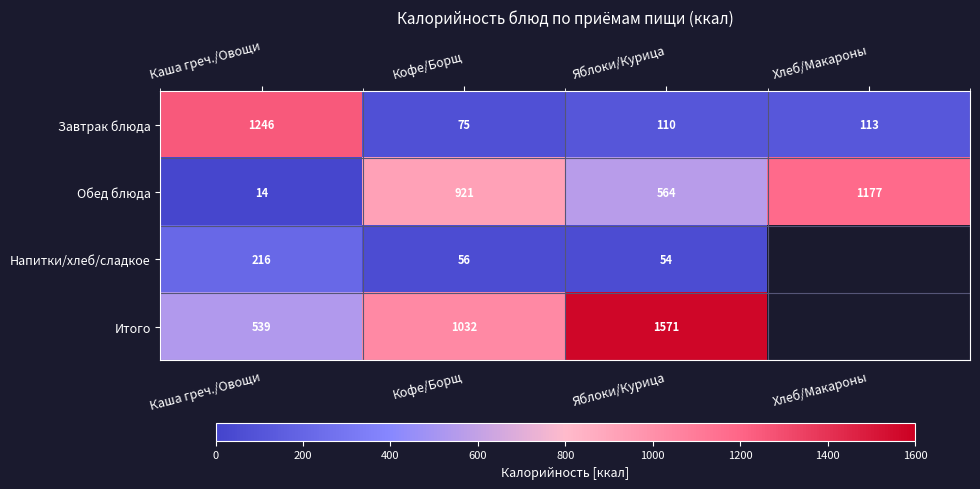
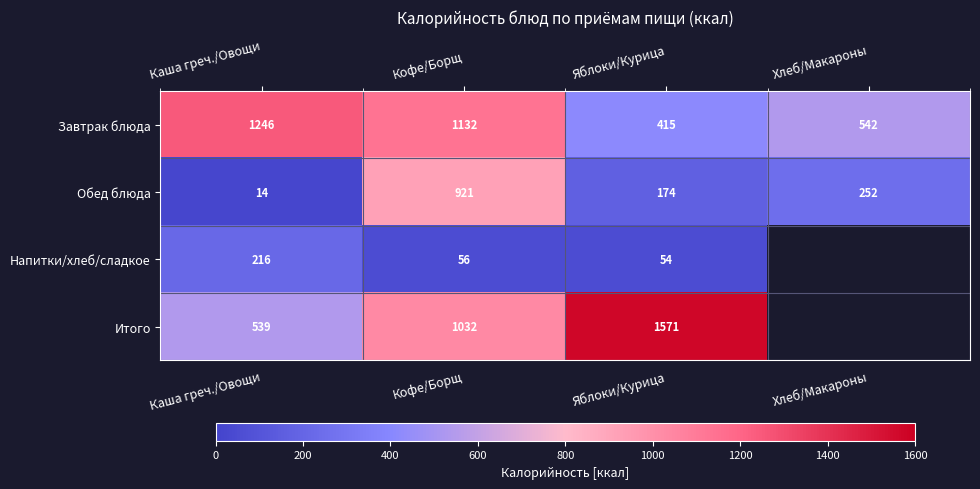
  {
    "Завтрак блюда": {
      "Каша греч./Овощи": 1246,
-     "Кофе/Борщ": 75,
-     "Яблоки/Курица": 110,
-     "Хлеб/Макароны": 113
+     "Кофе/Борщ": 1132,
+     "Яблоки/Курица": 415,
+     "Хлеб/Макароны": 542
    },
    "Обед блюда": {
      "Каша греч./Овощи": 14,
      "Кофе/Борщ": 921,
-     "Яблоки/Курица": 564,
-     "Хлеб/Макароны": 1177
+     "Яблоки/Курица": 174,
+     "Хлеб/Макароны": 252
    },
    "Напитки/хлеб/сладкое": {
      "Каша греч./Овощи": 216,
      "Кофе/Борщ": 56,
      "Яблоки/Курица": 54
    },
    "Итого": {
      "Каша греч./Овощи": 539,
      "Кофе/Борщ": 1032,
      "Яблоки/Курица": 1571
    }
  }
